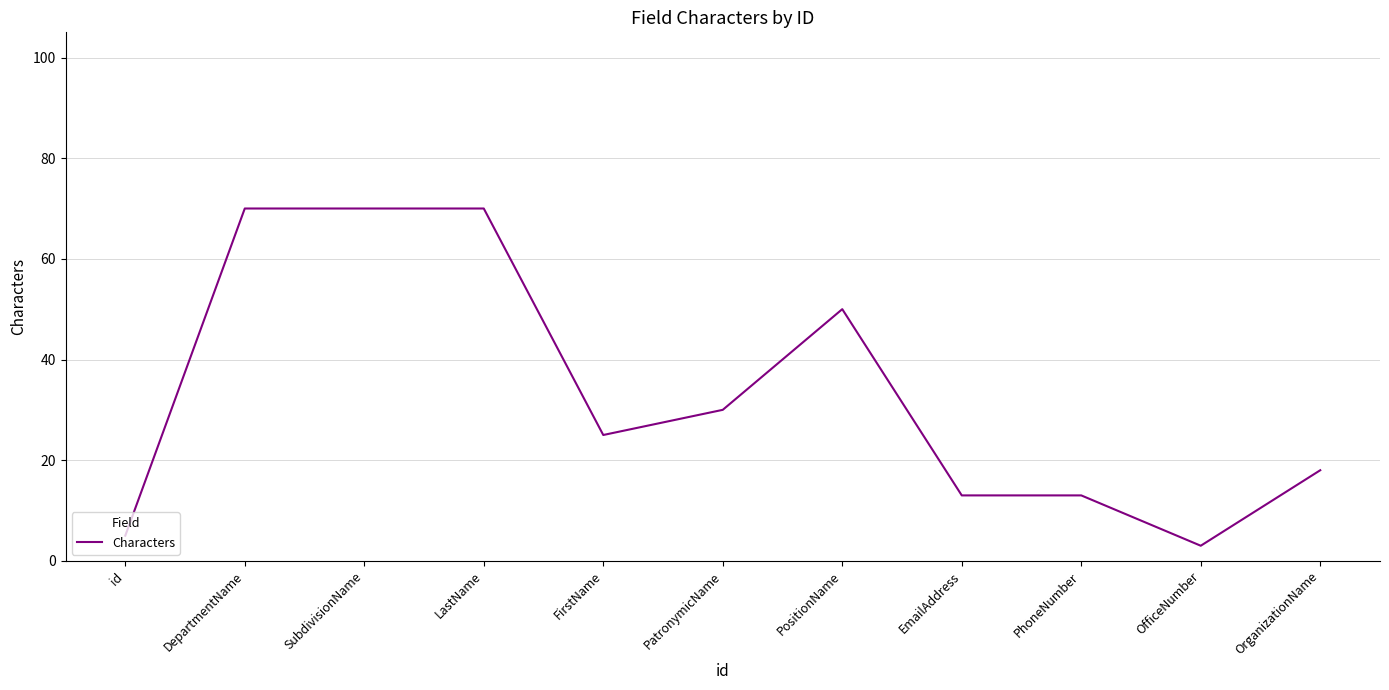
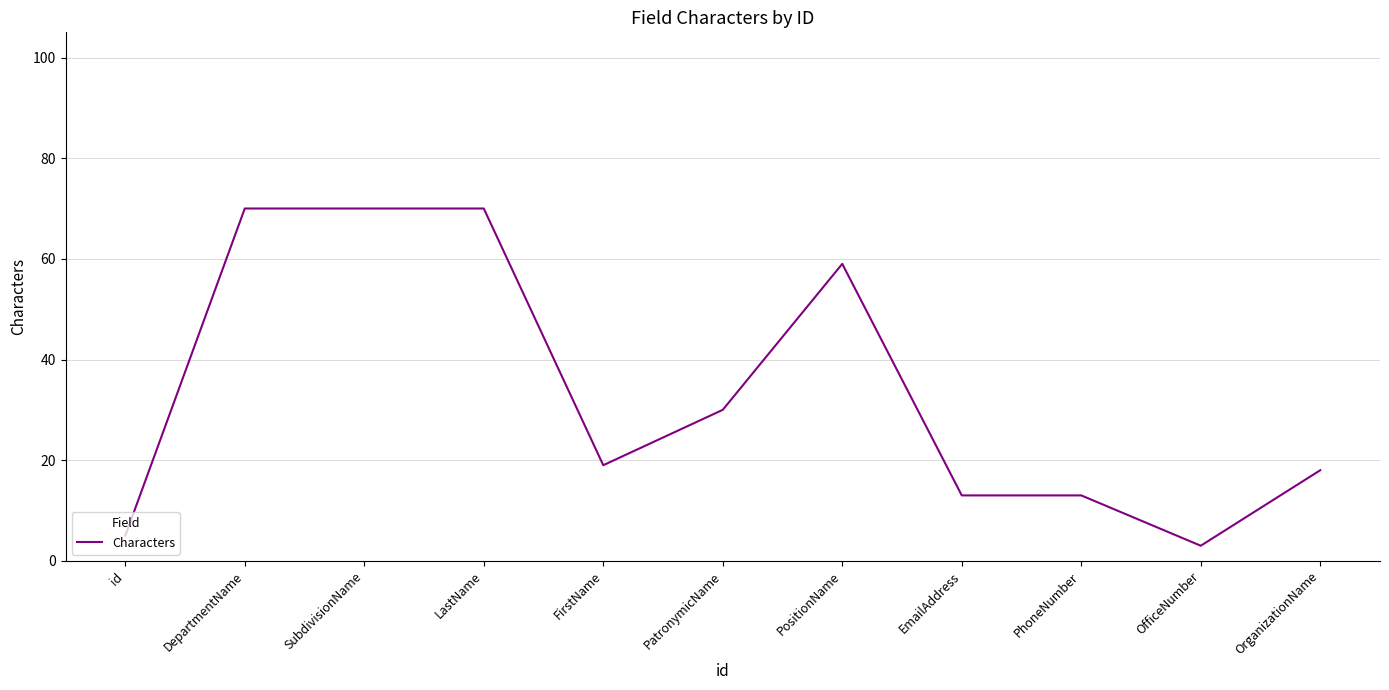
  {
    "DepartmentName": 70,
    "SubdivisionName": 70,
    "LastName": 70,
-   "FirstName": 25,
+   "FirstName": 19,
    "PatronymicName": 30,
-   "PositionName": 50,
+   "PositionName": 59,
    "EmailAddress": 13,
    "PhoneNumber": 13,
    "OfficeNumber": 3,
    "OrganizationName": 18
  }
